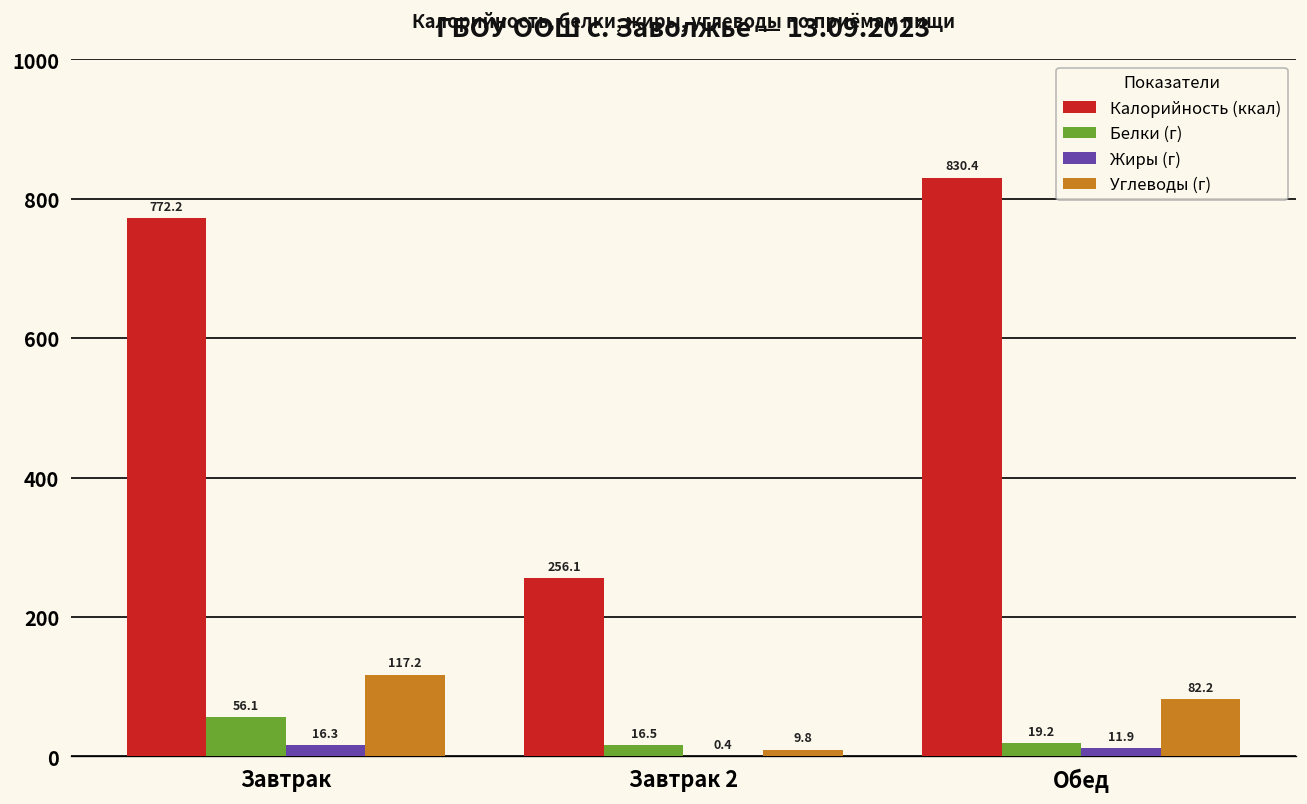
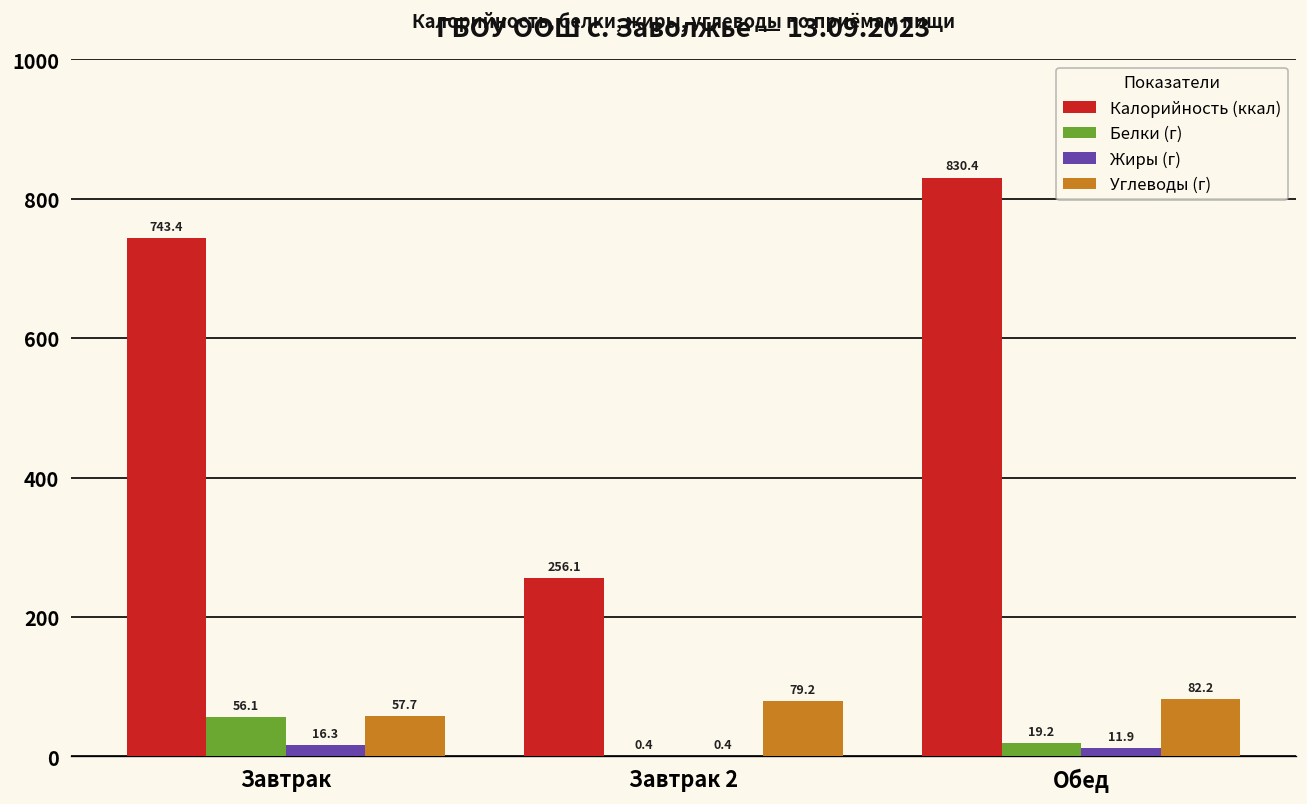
  {
    "Калорийность (ккал)": {
-     "Завтрак": 772.2,
+     "Завтрак": 743.4,
      "Завтрак 2": 256.1,
      "Обед": 830.4
    },
    "Белки (г)": {
      "Завтрак": 56.1,
-     "Завтрак 2": 16.5,
+     "Завтрак 2": 0.4,
      "Обед": 19.2
    },
    "Жиры (г)": {
      "Завтрак": 16.3,
      "Завтрак 2": 0.4,
      "Обед": 11.9
    },
    "Углеводы (г)": {
-     "Завтрак": 117.2,
-     "Завтрак 2": 9.8,
+     "Завтрак": 57.7,
+     "Завтрак 2": 79.2,
      "Обед": 82.2
    }
  }
